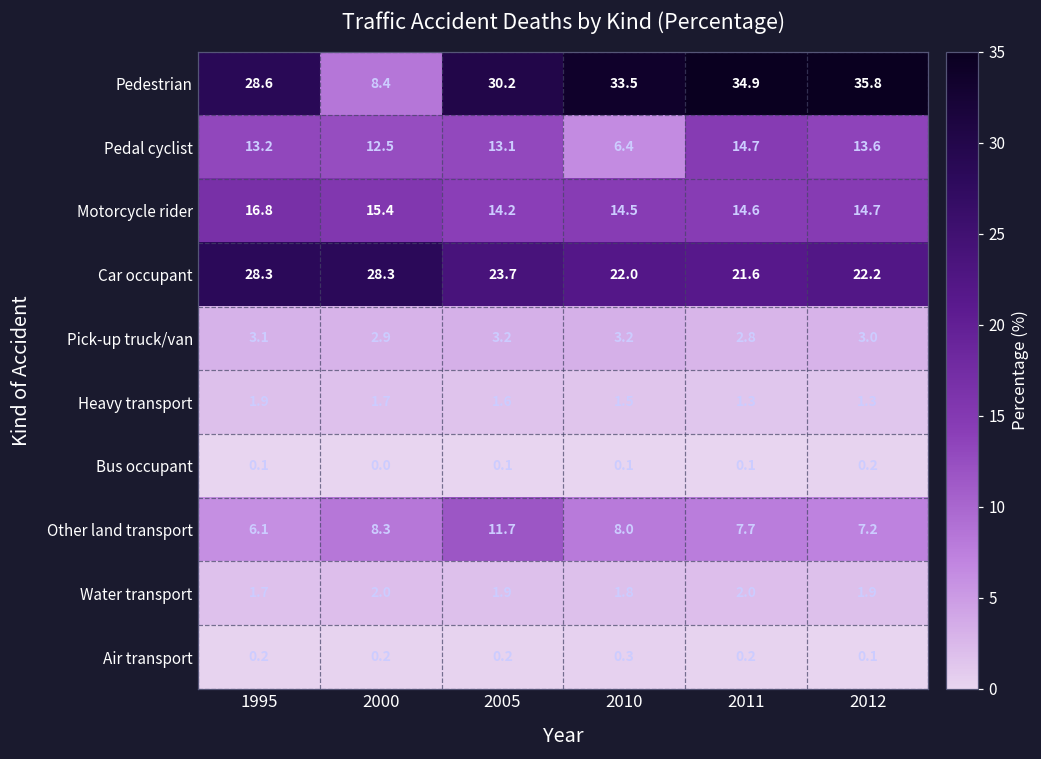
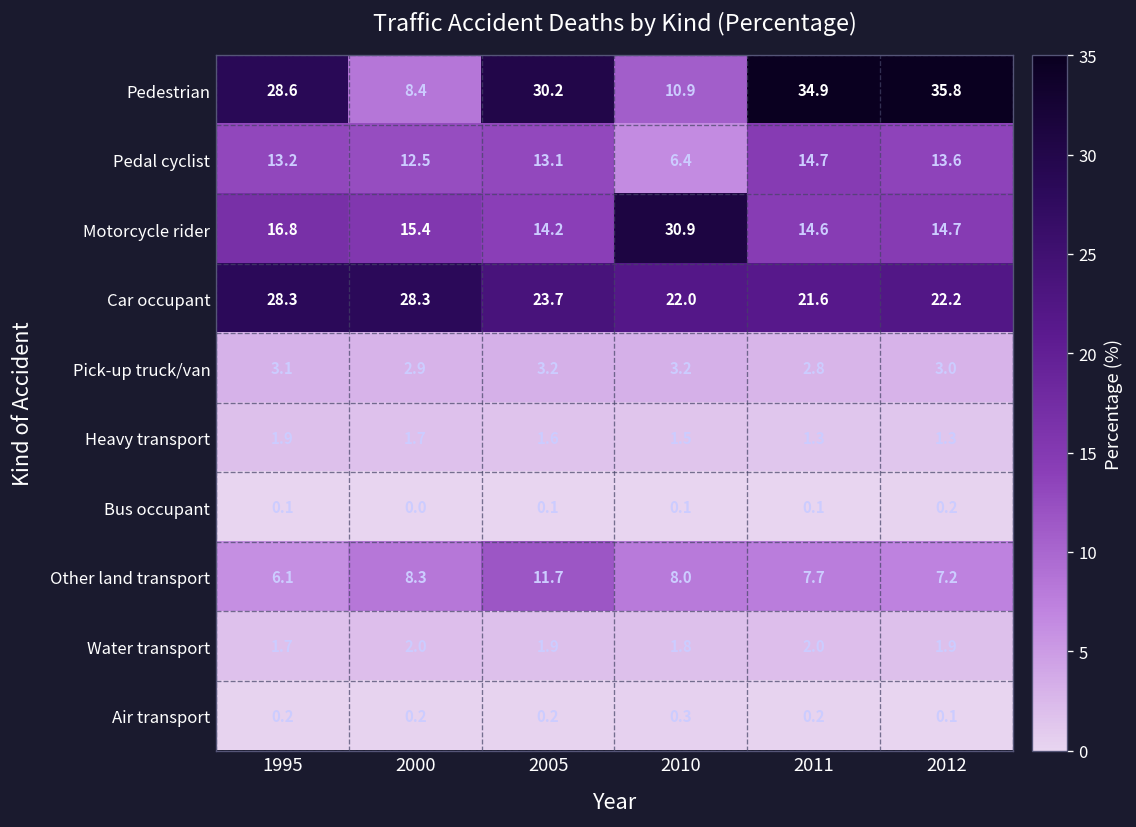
  {
    "Pedestrian": {
      "1995": 28.6,
      "2000": 8.4,
      "2005": 30.2,
-     "2010": 33.5,
+     "2010": 10.9,
      "2011": 34.9,
      "2012": 35.8
    },
    "Pedal cyclist": {
      "1995": 13.2,
      "2000": 12.5,
      "2005": 13.1,
      "2010": 6.4,
      "2011": 14.7,
      "2012": 13.6
    },
    "Motorcycle rider": {
      "1995": 16.8,
      "2000": 15.4,
      "2005": 14.2,
-     "2010": 14.5,
+     "2010": 30.9,
      "2011": 14.6,
      "2012": 14.7
    },
    "Car occupant": {
      "1995": 28.3,
      "2000": 28.3,
      "2005": 23.7,
      "2010": 22.0,
      "2011": 21.6,
      "2012": 22.2
    },
    "Other land transport": {
      "1995": 6.1,
      "2000": 8.3,
      "2005": 11.7,
      "2010": 8.0,
      "2011": 7.7,
      "2012": 7.2
    }
  }
